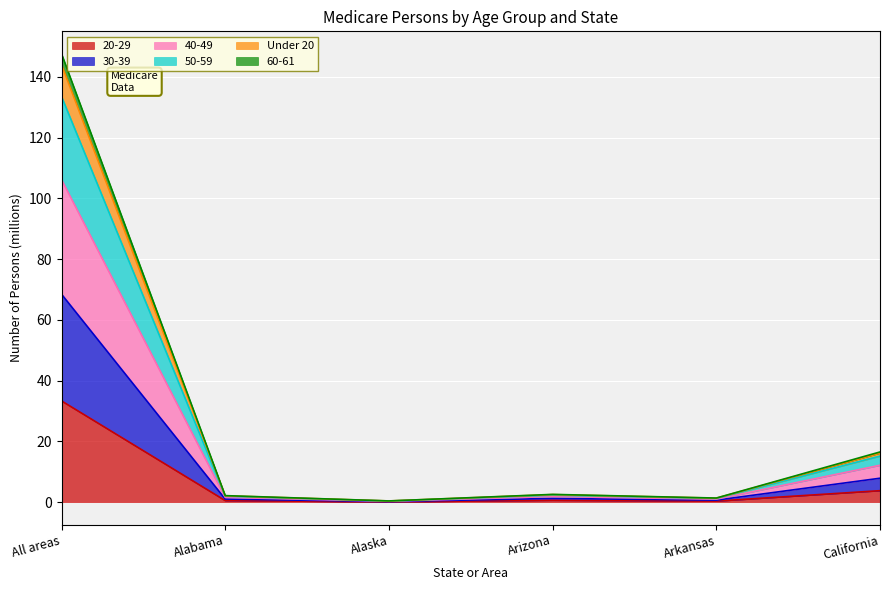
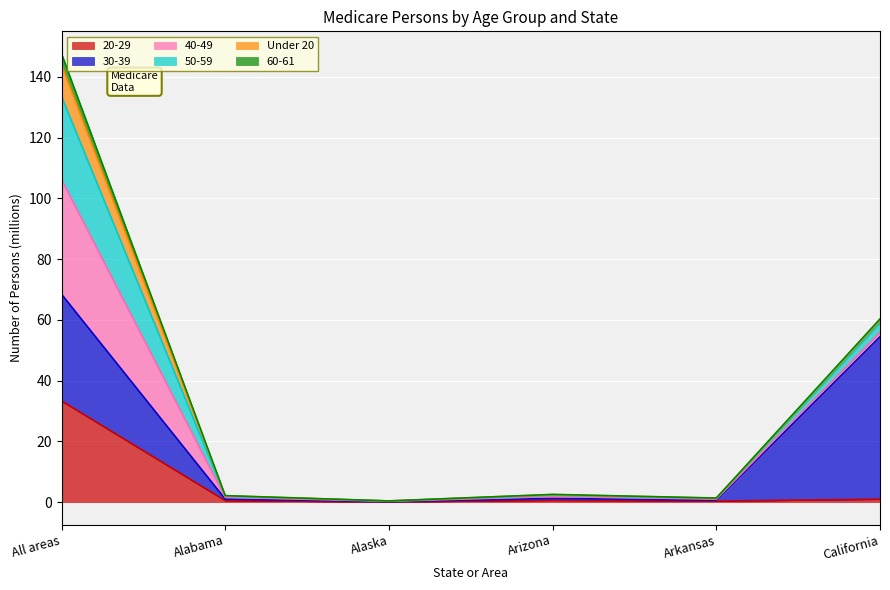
  {
    "20-29": {
      "All areas": 33,
-     "California": 4
+     "California": 1
    },
    "30-39": {
      "All areas": 35,
-     "California": 4
+     "California": 53
    },
    "40-49": {
      "All areas": 38,
-     "California": 4
+     "California": 2
    },
    "50-59": {
      "All areas": 27,
      "California": 3
    },
    "Under 20": {
      "All areas": 10
    },
    "60-61": {
      "All areas": 4
    }
  }
